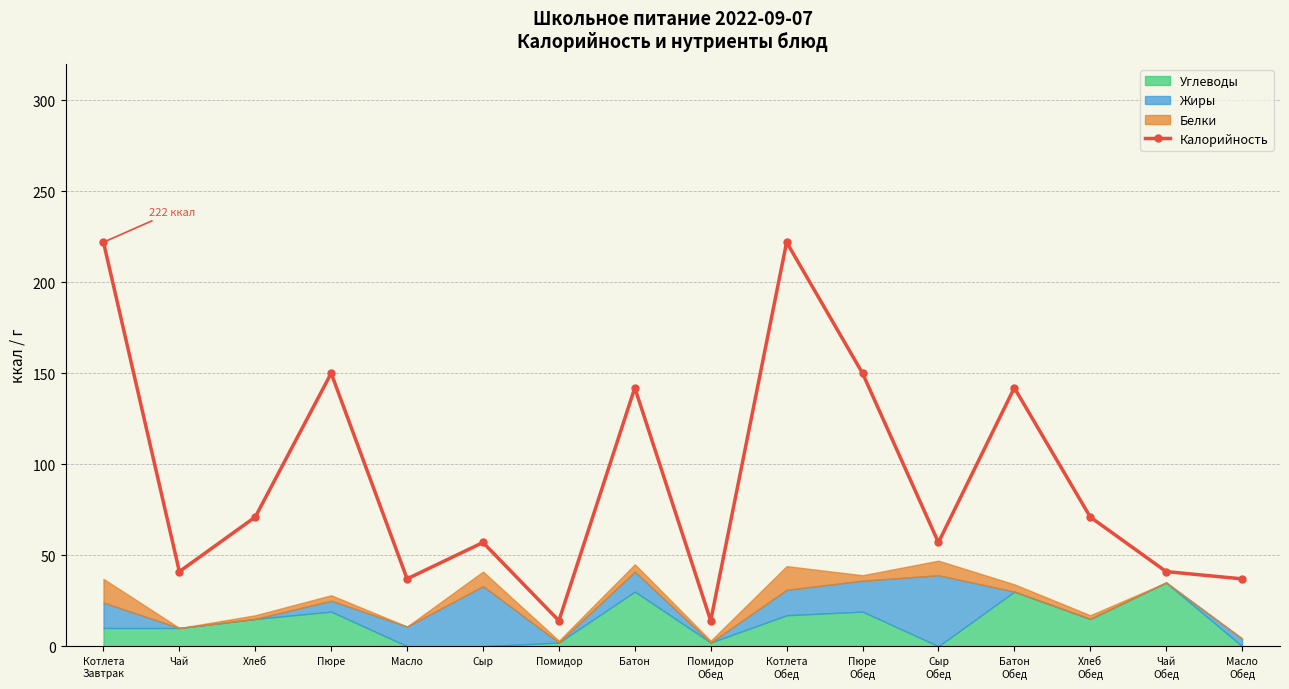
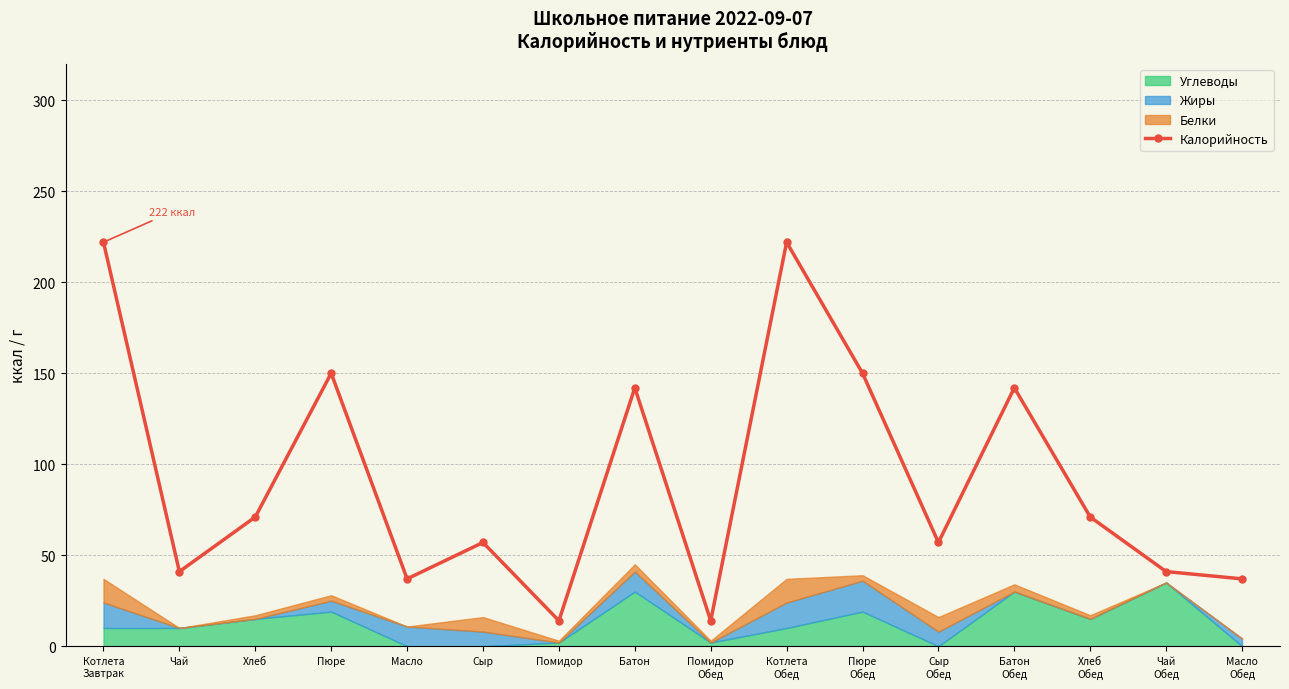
  {
    "Углеводы": {
      "Котлета Завтрак": 10,
      "Пюре": 19,
      "Масло": 0,
      "Сыр": 0,
      "Батон": 30,
-     "Котлета Обед": 17,
+     "Котлета Обед": 10,
      "Пюре Обед": 19,
      "Сыр Обед": 0,
      "Масло Обед": 0
    },
    "Жиры": {
      "Котлета Завтрак": 14,
      "Пюре": 6,
-     "Сыр": 33,
+     "Сыр": 8,
      "Батон": 11,
      "Котлета Обед": 14,
      "Пюре Обед": 17,
-     "Сыр Обед": 39
+     "Сыр Обед": 8
    }
  }
